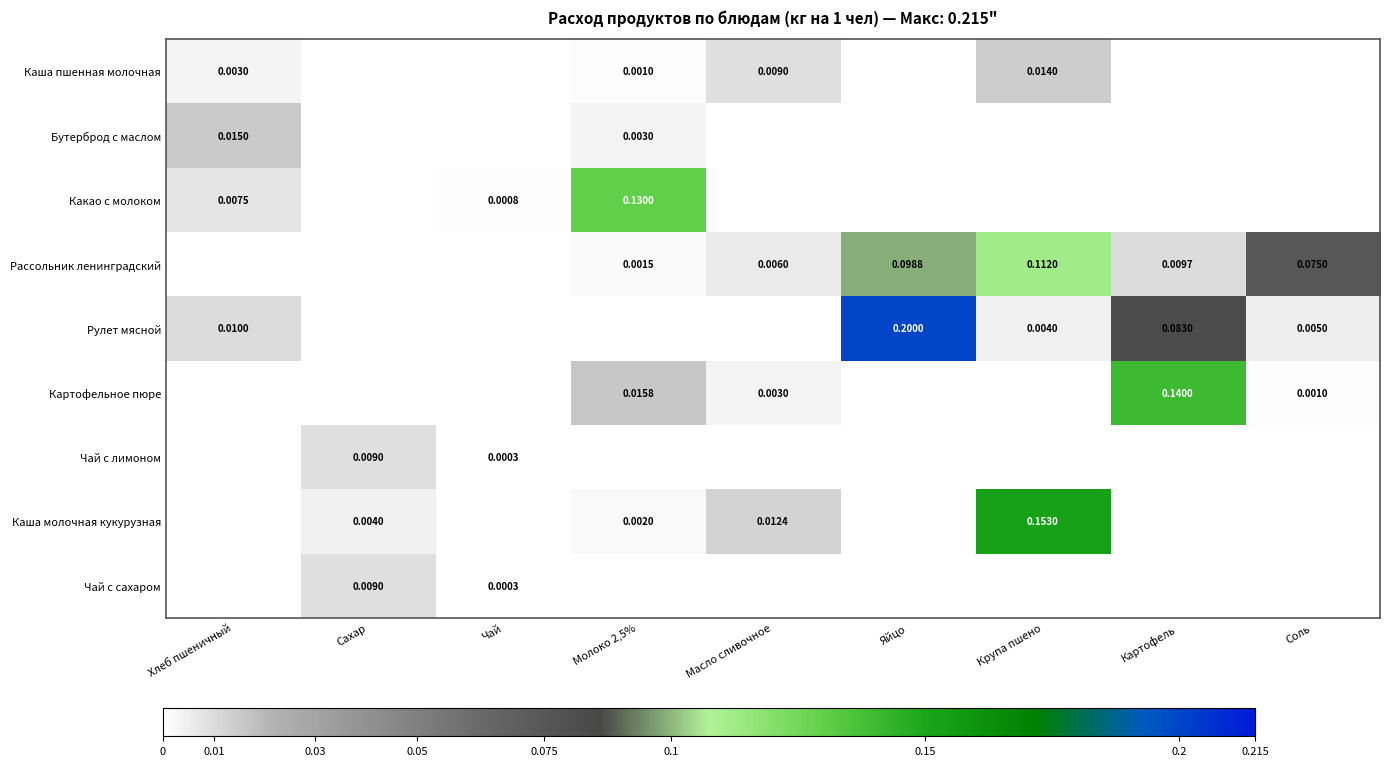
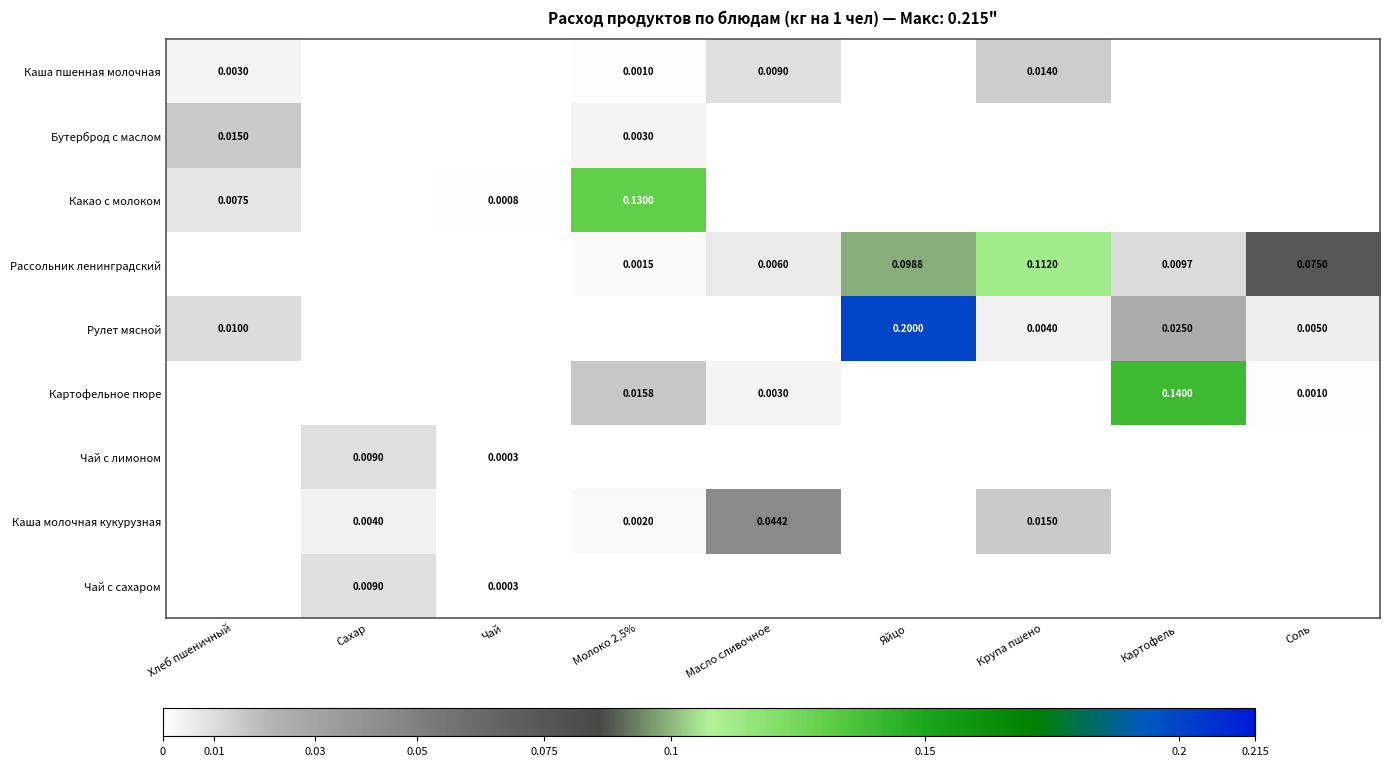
  {
    "Каша пшенная молочная": {
      "Хлеб пшеничный": 0.0030,
      "Молоко 2,5%": 0.0010,
      "Масло сливочное": 0.0090,
      "Крупа пшено": 0.0140
    },
    "Бутерброд с маслом": {
      "Хлеб пшеничный": 0.0150,
      "Молоко 2,5%": 0.0030
    },
    "Какао с молоком": {
      "Хлеб пшеничный": 0.0075,
      "Чай": 0.0008,
      "Молоко 2,5%": 0.1300
    },
    "Рассольник ленинградский": {
      "Молоко 2,5%": 0.0015,
      "Масло сливочное": 0.0060,
      "Яйцо": 0.0988,
      "Крупа пшено": 0.1120,
      "Картофель": 0.0097,
      "Соль": 0.0750
    },
    "Рулет мясной": {
      "Хлеб пшеничный": 0.0100,
      "Яйцо": 0.2000,
      "Крупа пшено": 0.0040,
-     "Картофель": 0.0830,
+     "Картофель": 0.0250,
      "Соль": 0.0050
    },
    "Картофельное пюре": {
      "Молоко 2,5%": 0.0158,
      "Масло сливочное": 0.0030,
      "Картофель": 0.1400,
      "Соль": 0.0010
    },
    "Чай с лимоном": {
      "Сахар": 0.0090,
      "Чай": 0.0003
    },
    "Каша молочная кукурузная": {
      "Сахар": 0.0040,
      "Молоко 2,5%": 0.0020,
-     "Масло сливочное": 0.0124,
-     "Крупа пшено": 0.1530
+     "Масло сливочное": 0.0442,
+     "Крупа пшено": 0.0150
    },
    "Чай с сахаром": {
      "Сахар": 0.0090,
      "Чай": 0.0003
    }
  }
